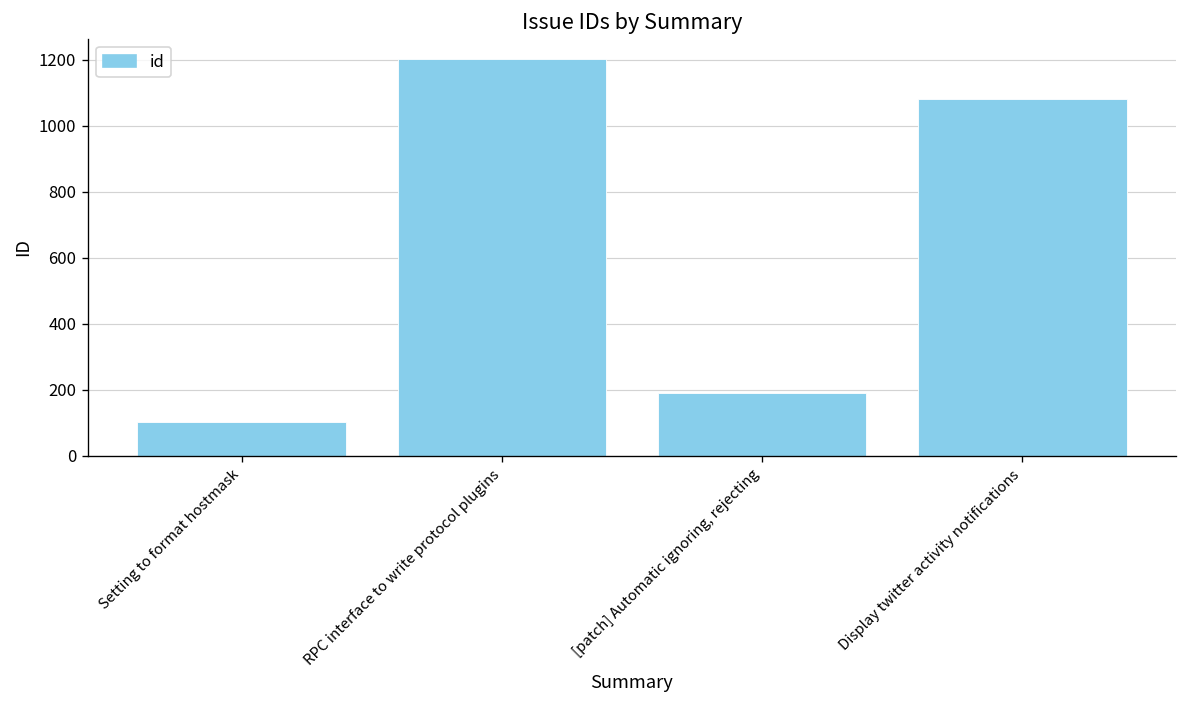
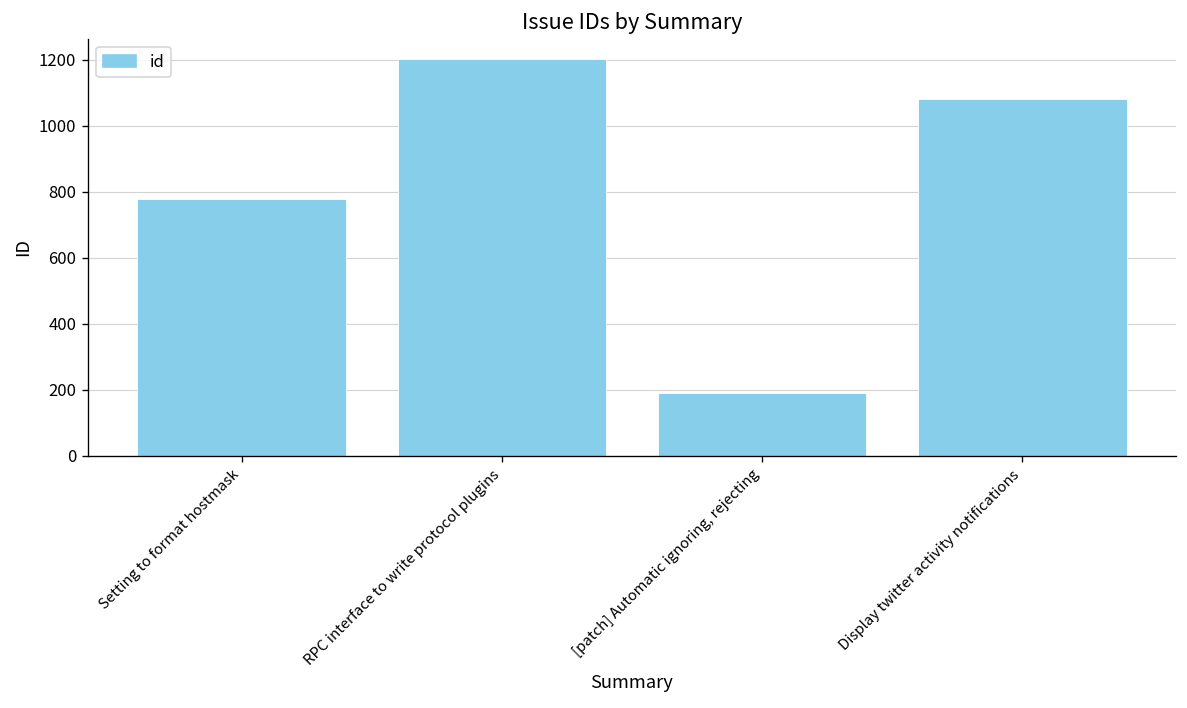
  {
-   "Setting to format hostmask": 100,
+   "Setting to format hostmask": 780,
    "RPC interface to write protocol plugins": 1200,
    "[patch] Automatic ignoring, rejecting": 190,
    "Display twitter activity notifications": 1080
  }
